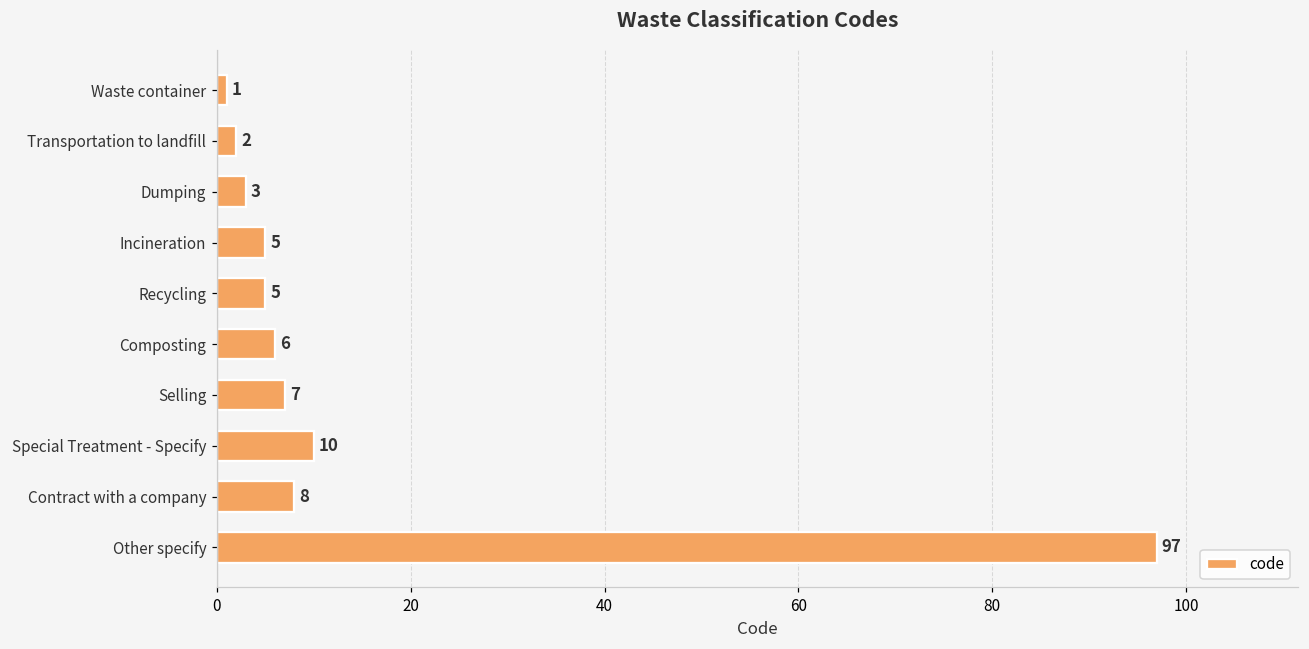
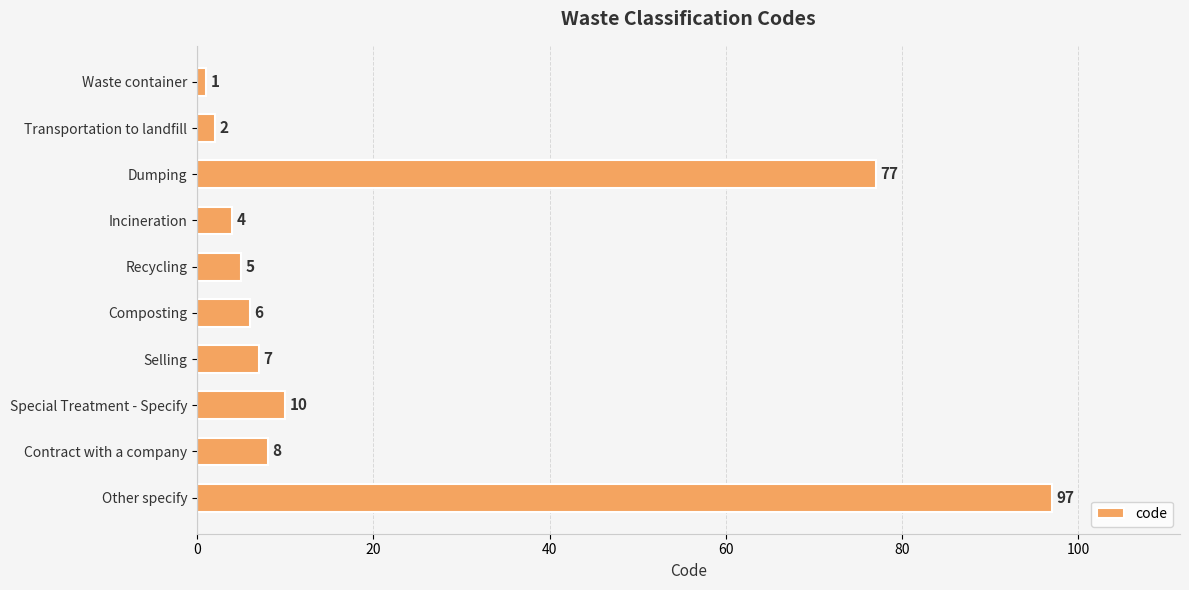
  {
    "Waste container": 1,
    "Transportation to landfill": 2,
-   "Dumping": 3,
-   "Incineration": 5,
+   "Dumping": 77,
+   "Incineration": 4,
    "Recycling": 5,
    "Composting": 6,
    "Selling": 7,
    "Special Treatment - Specify": 10,
    "Contract with a company": 8,
    "Other specify": 97
  }
